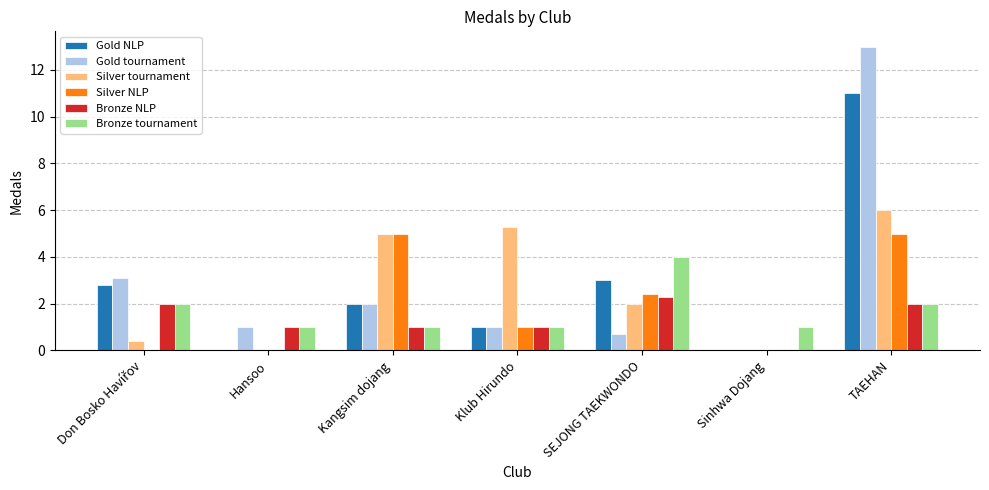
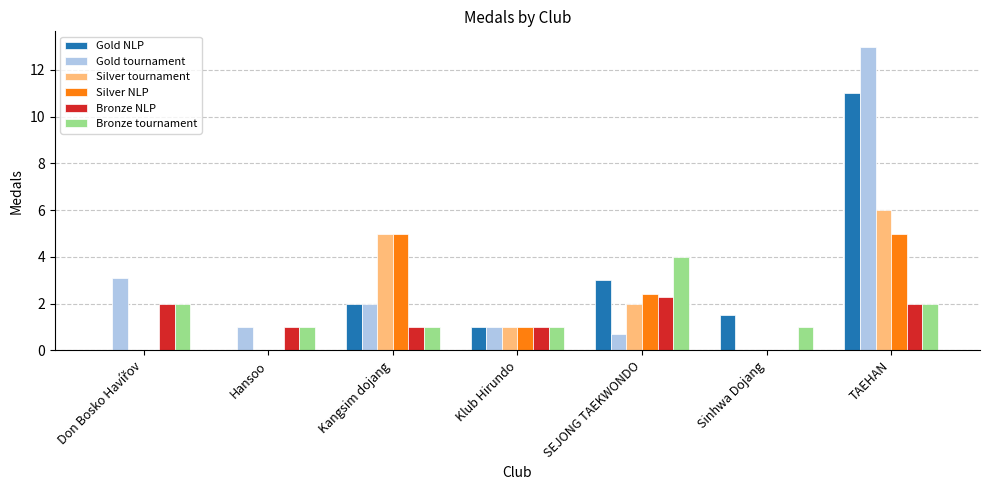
  {
    "Gold NLP": {
-     "Don Bosko Havířov": 2.8,
+     "Don Bosko Havířov": 0.0,
      "Hansoo": 0.0,
      "Kangsim dojang": 2.0,
      "Klub Hirundo": 1.0,
      "SEJONG TAEKWONDO": 3.0,
-     "Sinhwa Dojang": 0.0,
+     "Sinhwa Dojang": 1.5,
      "TAEHAN": 11.0
    },
    "Gold tournament": {
      "Don Bosko Havířov": 3.1,
      "Hansoo": 1.0,
      "Kangsim dojang": 2.0,
      "Klub Hirundo": 1.0,
      "SEJONG TAEKWONDO": 0.7,
      "Sinhwa Dojang": 0.0,
      "TAEHAN": 13.0
    },
    "Silver tournament": {
-     "Don Bosko Havířov": 0.4,
+     "Don Bosko Havířov": 0.0,
      "Hansoo": 0.0,
      "Kangsim dojang": 5.0,
-     "Klub Hirundo": 5.3,
+     "Klub Hirundo": 1.0,
      "SEJONG TAEKWONDO": 2.0,
      "Sinhwa Dojang": 0.0,
      "TAEHAN": 6.0
    },
    "Silver NLP": {
      "Don Bosko Havířov": 0.0,
      "Hansoo": 0.0,
      "Kangsim dojang": 5.0,
      "Klub Hirundo": 1.0,
      "SEJONG TAEKWONDO": 2.4,
      "Sinhwa Dojang": 0.0,
      "TAEHAN": 5.0
    },
    "Bronze NLP": {
      "Don Bosko Havířov": 2.0,
      "Hansoo": 1.0,
      "Kangsim dojang": 1.0,
      "Klub Hirundo": 1.0,
      "SEJONG TAEKWONDO": 2.3,
      "Sinhwa Dojang": 0.0,
      "TAEHAN": 2.0
    },
    "Bronze tournament": {
      "Don Bosko Havířov": 2.0,
      "Hansoo": 1.0,
      "Kangsim dojang": 1.0,
      "Klub Hirundo": 1.0,
      "SEJONG TAEKWONDO": 4.0,
      "Sinhwa Dojang": 1.0,
      "TAEHAN": 2.0
    }
  }
